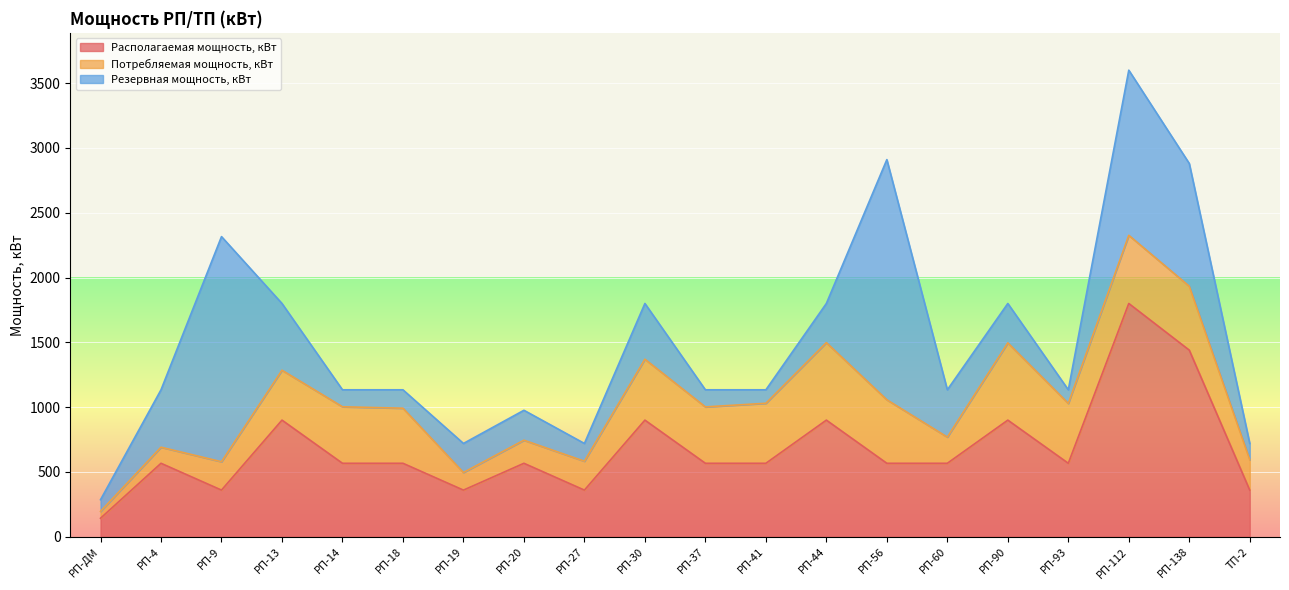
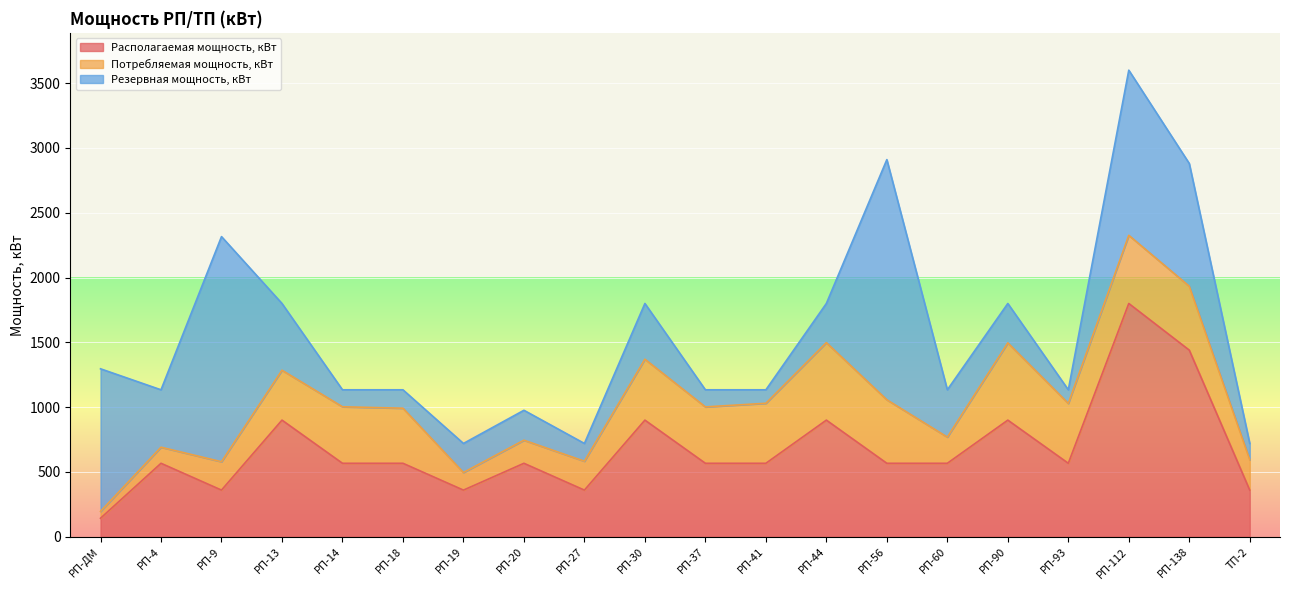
  {
    "Располагаемая мощность, кВт": {
      "РП-ДМ": 140,
      "РП-4": 570,
      "РП-9": 360,
      "РП-13": 900,
      "РП-14": 570,
      "РП-18": 570,
      "РП-19": 360,
      "РП-20": 570,
      "РП-27": 360,
      "РП-30": 900,
      "РП-37": 570,
      "РП-41": 570,
      "РП-44": 900,
      "РП-56": 570,
      "РП-60": 570,
      "РП-90": 900,
      "РП-93": 570,
      "РП-112": 1800,
      "РП-138": 1440,
      "ТП-2": 360
    },
    "Потребляемая мощность, кВт": {
      "РП-ДМ": 50,
      "РП-4": 120,
      "РП-9": 220,
      "РП-13": 390,
      "РП-14": 440,
      "РП-18": 430,
      "РП-19": 140,
      "РП-20": 180,
      "РП-27": 220,
      "РП-30": 470,
      "РП-37": 440,
      "РП-41": 460,
      "РП-44": 600,
      "РП-56": 490,
      "РП-60": 200,
      "РП-90": 600,
      "РП-93": 460,
      "РП-112": 530,
      "РП-138": 490,
      "ТП-2": 230
    },
    "Резервная мощность, кВт": {
-     "РП-ДМ": 90,
+     "РП-ДМ": 1100,
      "РП-4": 440,
      "РП-9": 1740,
      "РП-13": 520,
      "РП-14": 130,
      "РП-18": 140,
      "РП-19": 220,
      "РП-20": 230,
      "РП-27": 140,
      "РП-30": 430,
      "РП-37": 130,
      "РП-41": 100,
      "РП-44": 300,
      "РП-56": 1850,
      "РП-60": 370,
      "РП-90": 300,
      "РП-93": 110,
      "РП-112": 1270,
      "РП-138": 950,
      "ТП-2": 130
    }
  }
